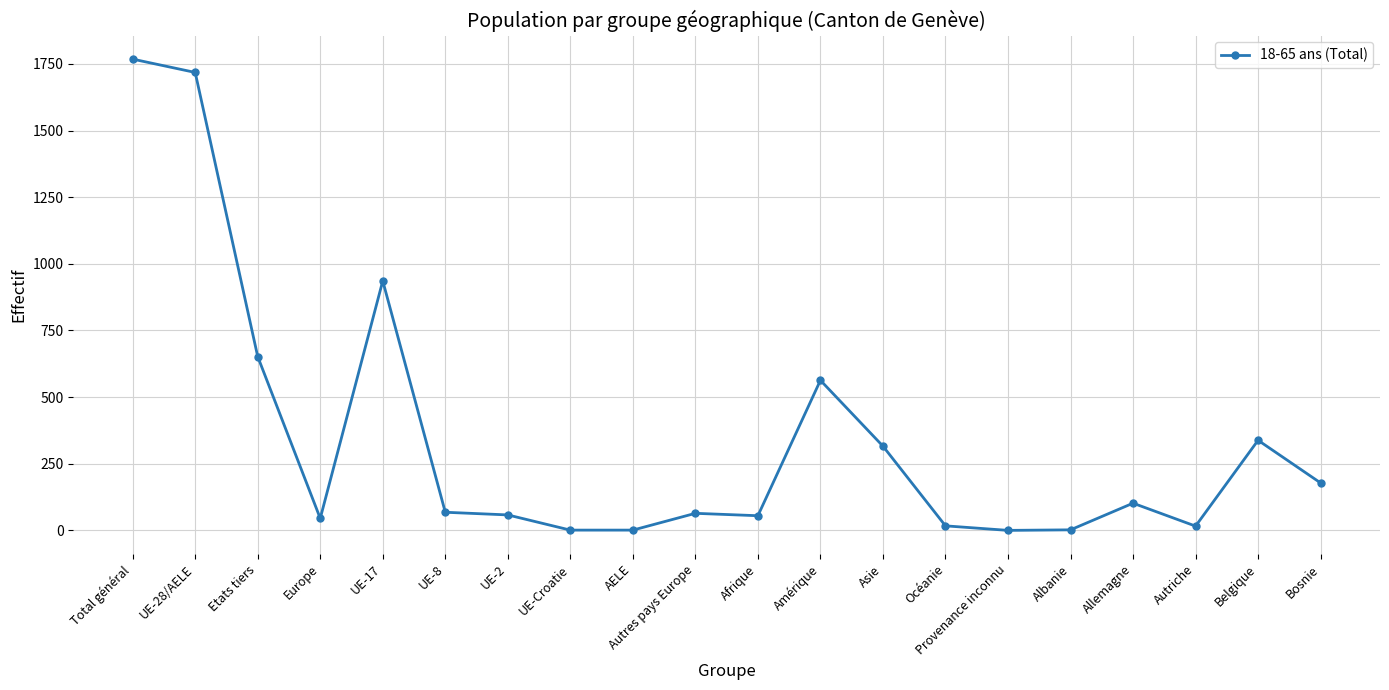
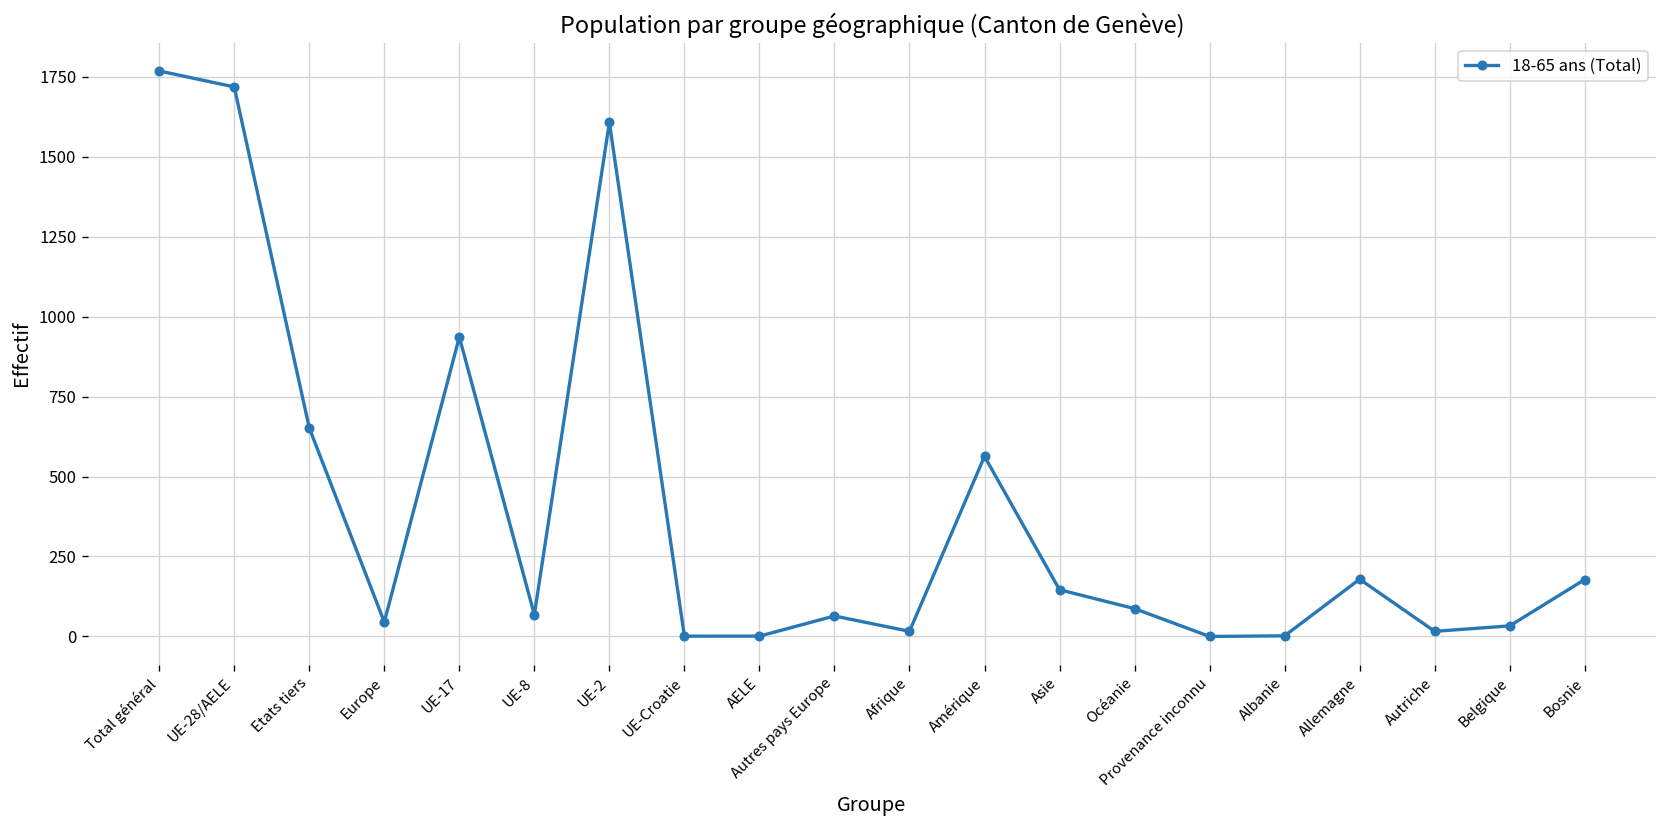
  {
    "Total général": 1770,
    "UE-28/AELE": 1720,
    "Etats tiers": 650,
    "Europe": 50,
    "UE-17": 940,
    "UE-8": 70,
-   "UE-2": 60,
+   "UE-2": 1610,
    "UE-Croatie": 0,
    "AELE": 0,
    "Autres pays Europe": 60,
-   "Afrique": 60,
+   "Afrique": 20,
    "Amérique": 560,
-   "Asie": 320,
-   "Océanie": 20,
+   "Asie": 150,
+   "Océanie": 90,
    "Provenance inconnu": 0,
    "Albanie": 0,
-   "Allemagne": 100,
+   "Allemagne": 180,
    "Autriche": 20,
-   "Belgique": 340,
+   "Belgique": 30,
    "Bosnie": 180
  }
